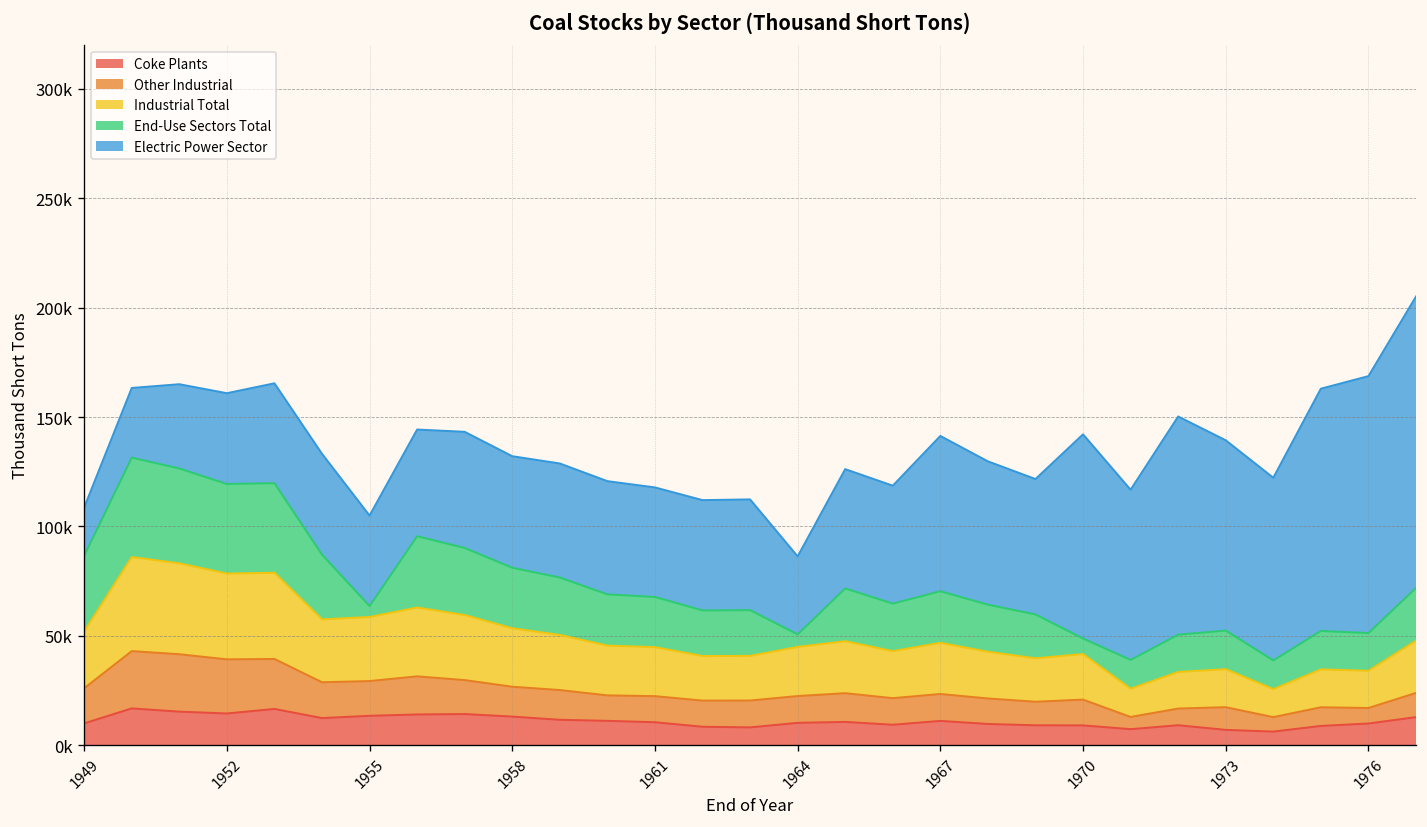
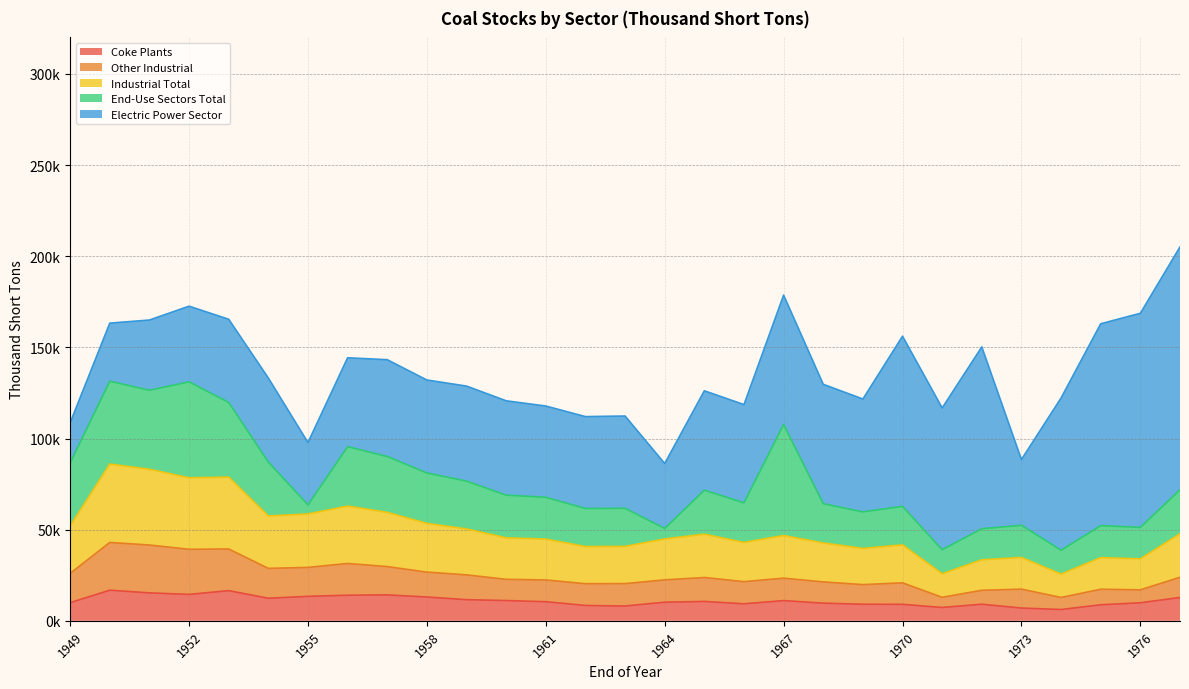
  {
    "Industrial Total": {
      "1949": 26000,
      "1952": 39000,
      "1955": 29000,
      "1958": 27000,
      "1961": 22000,
      "1964": 22000,
      "1967": 23000,
      "1970": 21000,
      "1973": 17000,
      "1976": 17000
    },
    "End-Use Sectors Total": {
      "1949": 35000,
-     "1952": 41000,
+     "1952": 53000,
      "1955": 5000,
      "1958": 28000,
      "1961": 23000,
      "1964": 6000,
-     "1967": 24000,
-     "1970": 7000,
+     "1967": 61000,
+     "1970": 21000,
      "1973": 18000,
      "1976": 17000
    },
    "Electric Power Sector": {
      "1949": 22000,
      "1952": 41000,
-     "1955": 41000,
+     "1955": 34000,
      "1958": 51000,
      "1961": 50000,
      "1964": 36000,
      "1967": 71000,
      "1970": 93000,
-     "1973": 87000,
+     "1973": 36000,
      "1976": 117000
    }
  }
